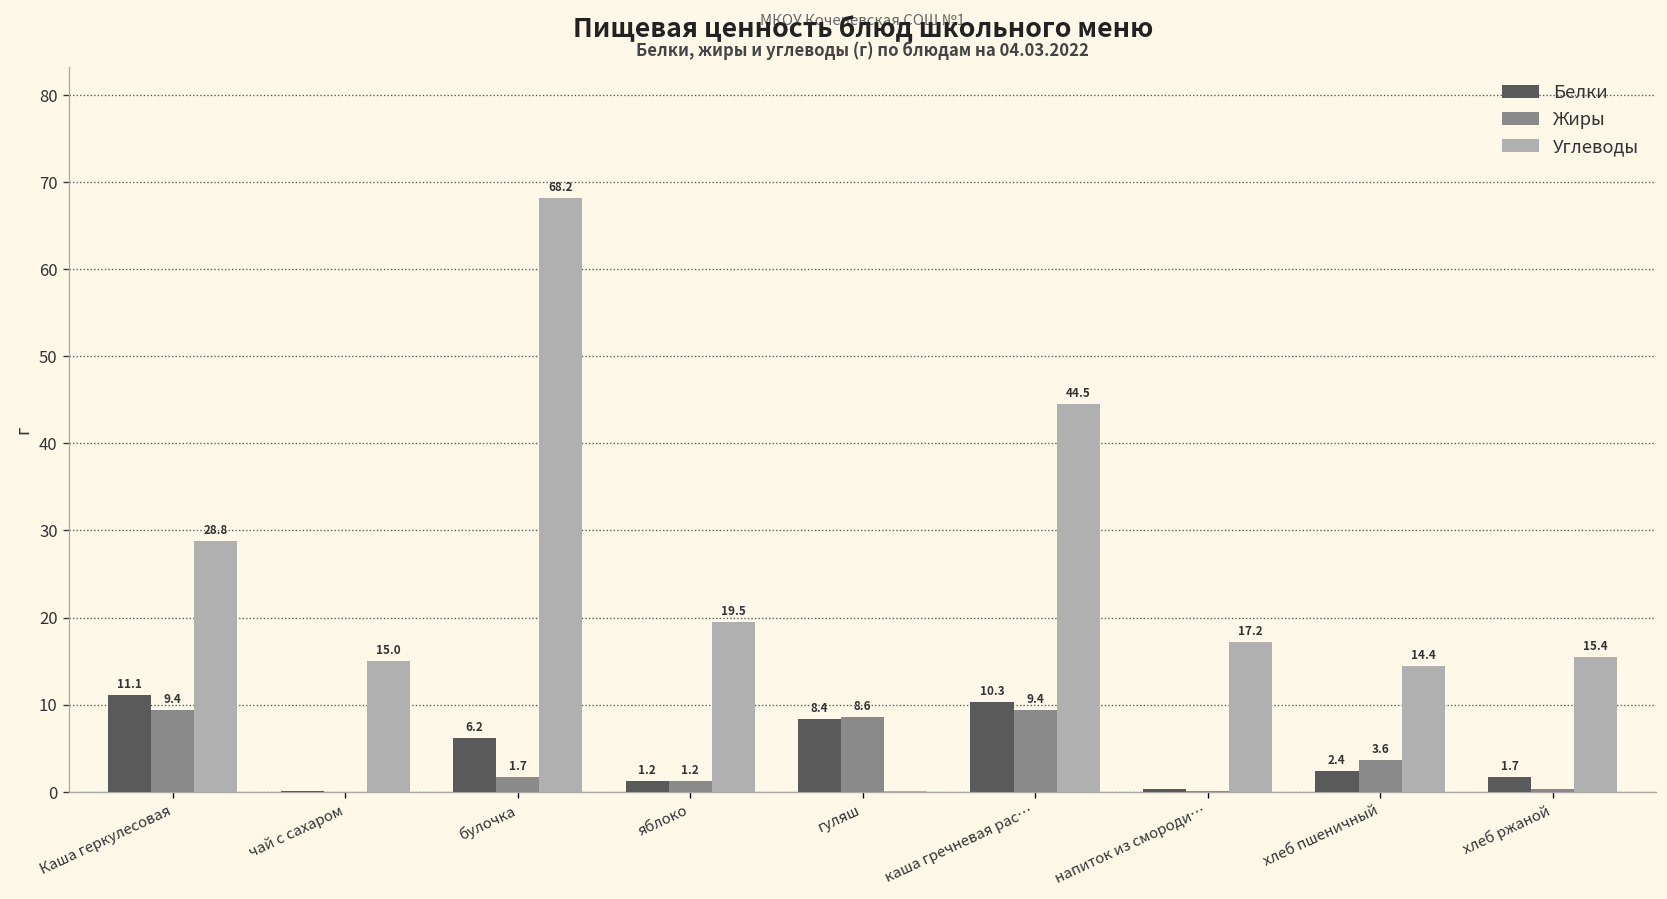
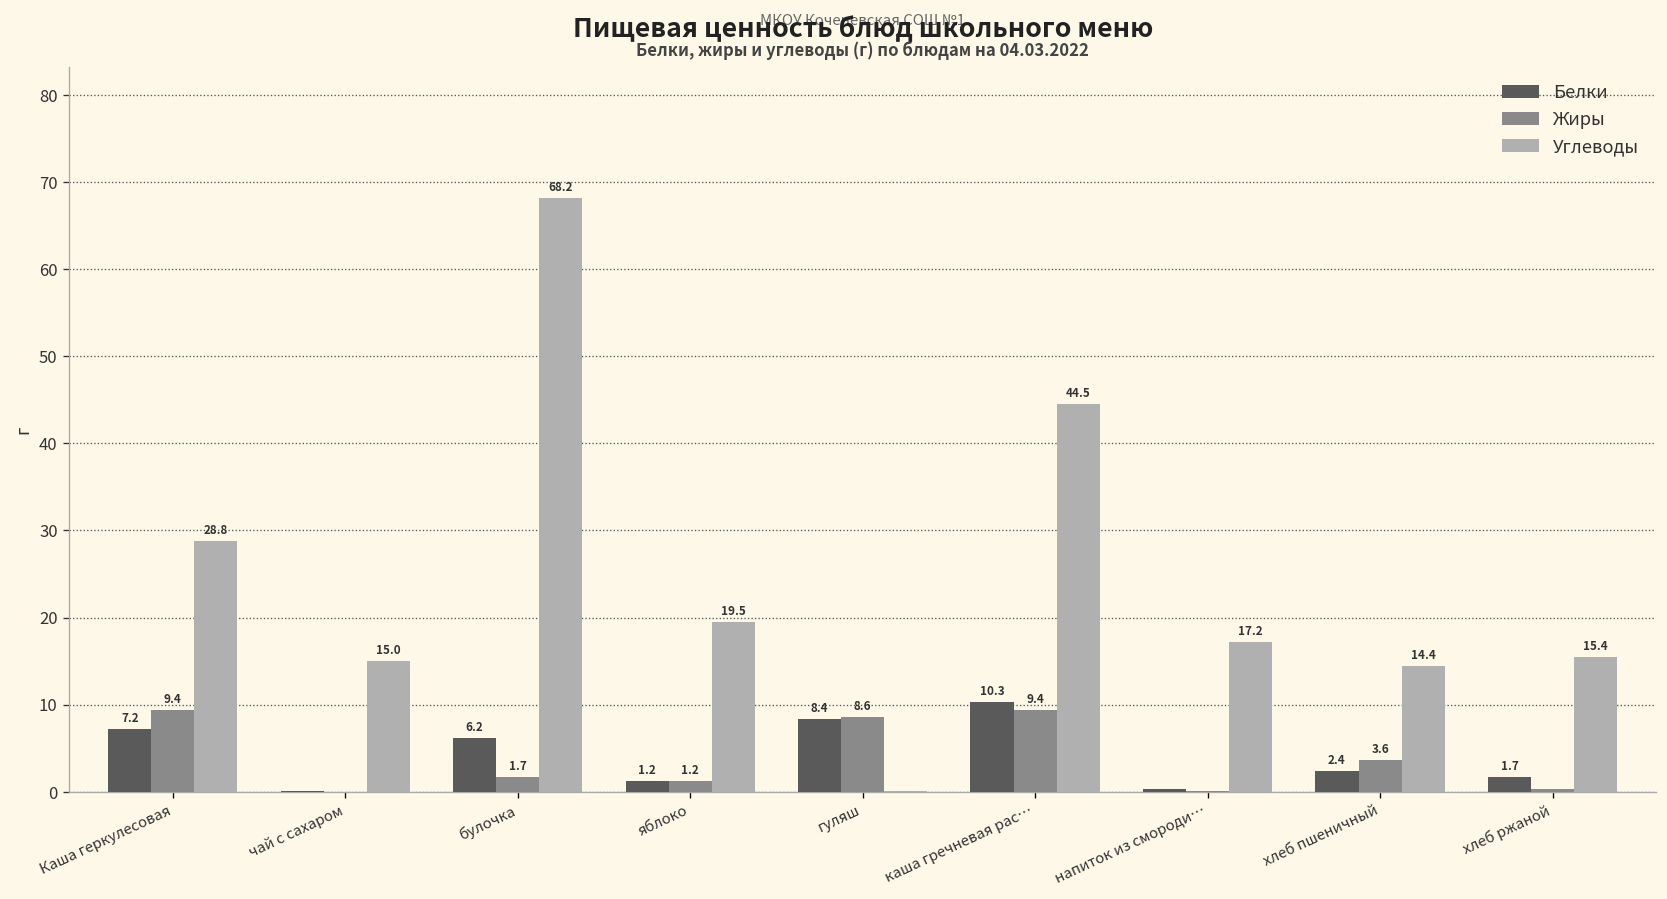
  {
    "Белки": {
-     "Каша геркулесовая": 11.1,
+     "Каша геркулесовая": 7.2,
      "булочка": 6.2,
      "яблоко": 1.2,
      "гуляш": 8.4,
      "каша гречневая рас…": 10.3,
      "хлеб пшеничный": 2.4,
      "хлеб ржаной": 1.7
    },
    "Жиры": {
      "Каша геркулесовая": 9.4,
      "булочка": 1.7,
      "яблоко": 1.2,
      "гуляш": 8.6,
      "каша гречневая рас…": 9.4,
      "хлеб пшеничный": 3.6
    },
    "Углеводы": {
      "Каша геркулесовая": 28.8,
      "чай с сахаром": 15.0,
      "булочка": 68.2,
      "яблоко": 19.5,
      "каша гречневая рас…": 44.5,
      "напиток из смороди…": 17.2,
      "хлеб пшеничный": 14.4,
      "хлеб ржаной": 15.4
    }
  }
